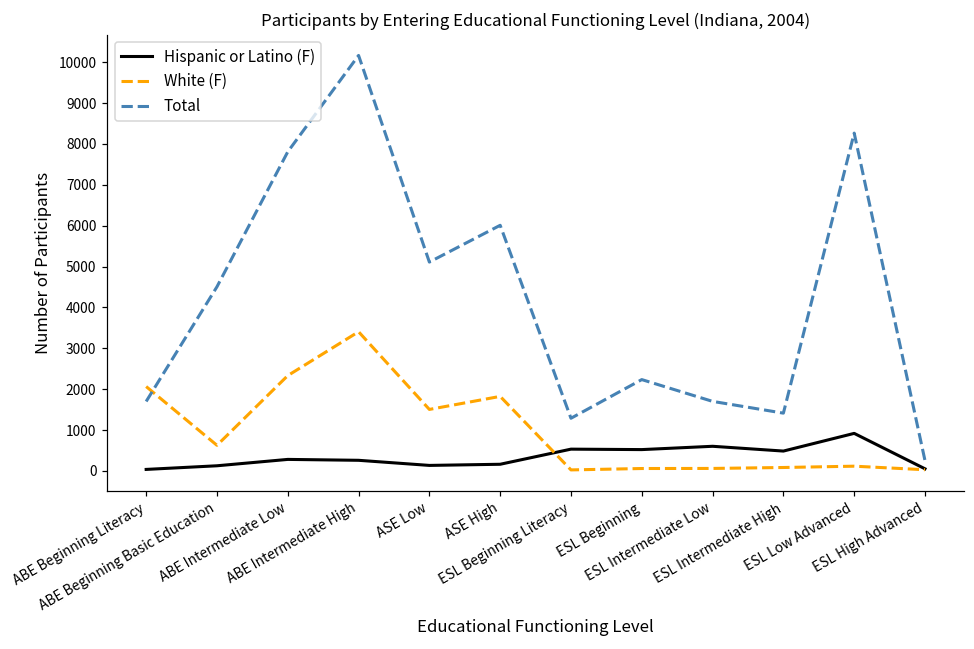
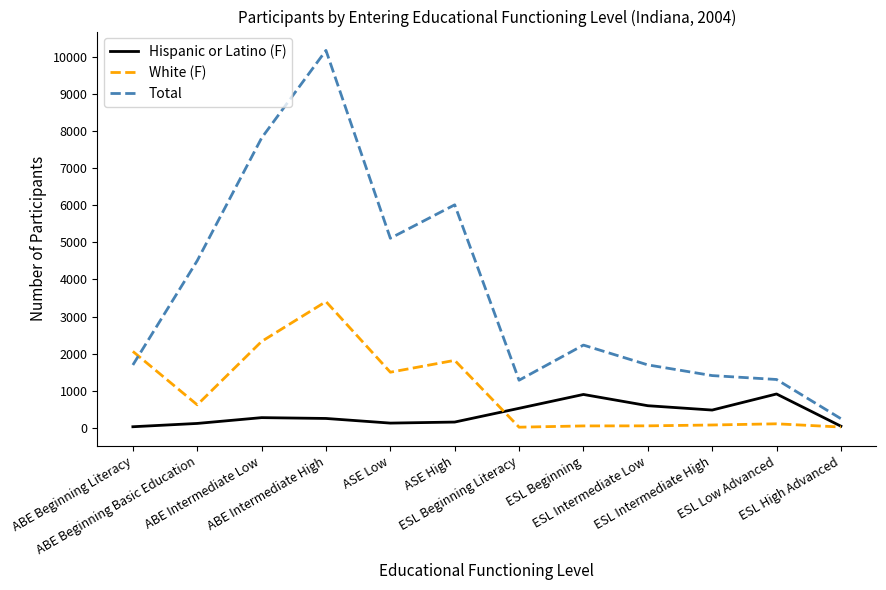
  {
    "Hispanic or Latino (F)": {
      "ABE Beginning Literacy": 0,
      "ABE Beginning Basic Education": 100,
      "ABE Intermediate Low": 300,
      "ABE Intermediate High": 300,
      "ASE Low": 100,
      "ASE High": 200,
      "ESL Beginning Literacy": 500,
-     "ESL Beginning": 500,
+     "ESL Beginning": 900,
      "ESL Intermediate Low": 600,
      "ESL Intermediate High": 500,
      "ESL Low Advanced": 900
    },
    "White (F)": {
      "ABE Beginning Literacy": 2100,
      "ABE Beginning Basic Education": 600,
      "ABE Intermediate Low": 2300,
      "ABE Intermediate High": 3400,
      "ASE Low": 1500,
      "ASE High": 1800,
      "ESL Beginning Literacy": 0,
      "ESL Beginning": 100,
      "ESL Intermediate Low": 100,
      "ESL Intermediate High": 100,
      "ESL Low Advanced": 100
    },
    "Total": {
      "ABE Beginning Literacy": 1700,
      "ABE Beginning Basic Education": 4500,
      "ABE Intermediate Low": 7800,
      "ABE Intermediate High": 10200,
      "ASE Low": 5100,
      "ASE High": 6000,
      "ESL Beginning Literacy": 1300,
      "ESL Beginning": 2200,
      "ESL Intermediate Low": 1700,
      "ESL Intermediate High": 1400,
-     "ESL Low Advanced": 8300,
+     "ESL Low Advanced": 1300,
      "ESL High Advanced": 300
    }
  }
